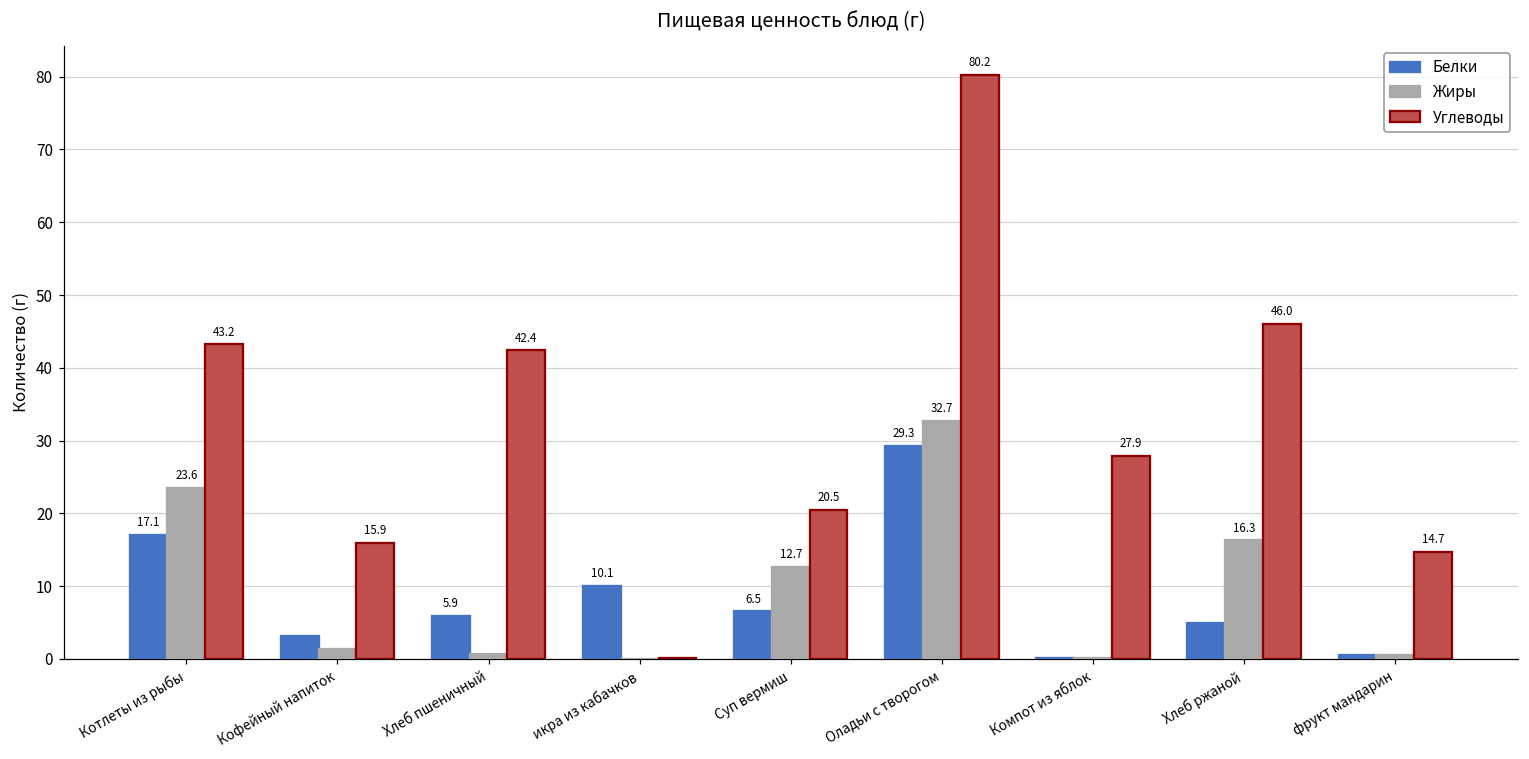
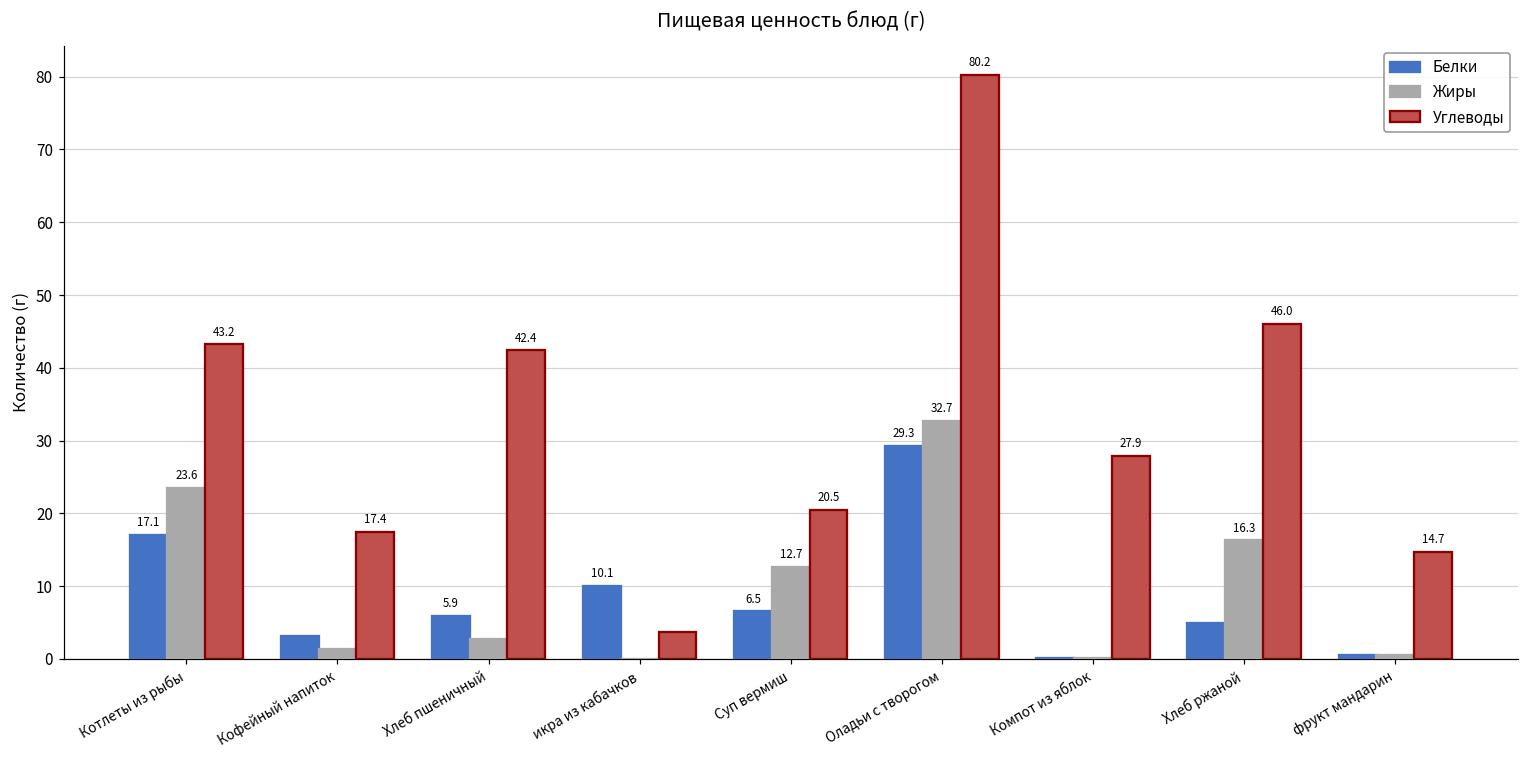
  {
    "Белки": {
      "Котлеты из рыбы": 17.1,
      "Хлеб пшеничный": 5.9,
      "икра из кабачков": 10.1,
      "Суп вермиш": 6.5,
      "Оладьи с творогом": 29.3
    },
    "Жиры": {
      "Кофейный напиток": 1,
-     "Хлеб пшеничный": 1,
+     "Хлеб пшеничный": 3,
      "фрукт мандарин": 1
    },
    "Углеводы": {
      "Котлеты из рыбы": 43.2,
-     "Кофейный напиток": 15.9,
+     "Кофейный напиток": 17.4,
      "Хлеб пшеничный": 42.4,
-     "икра из кабачков": 0,
+     "икра из кабачков": 4,
      "Суп вермиш": 20.5,
      "Оладьи с творогом": 80.2,
      "Компот из яблок": 27.9,
      "Хлеб ржаной": 46.0,
      "фрукт мандарин": 14.7
    }
  }
